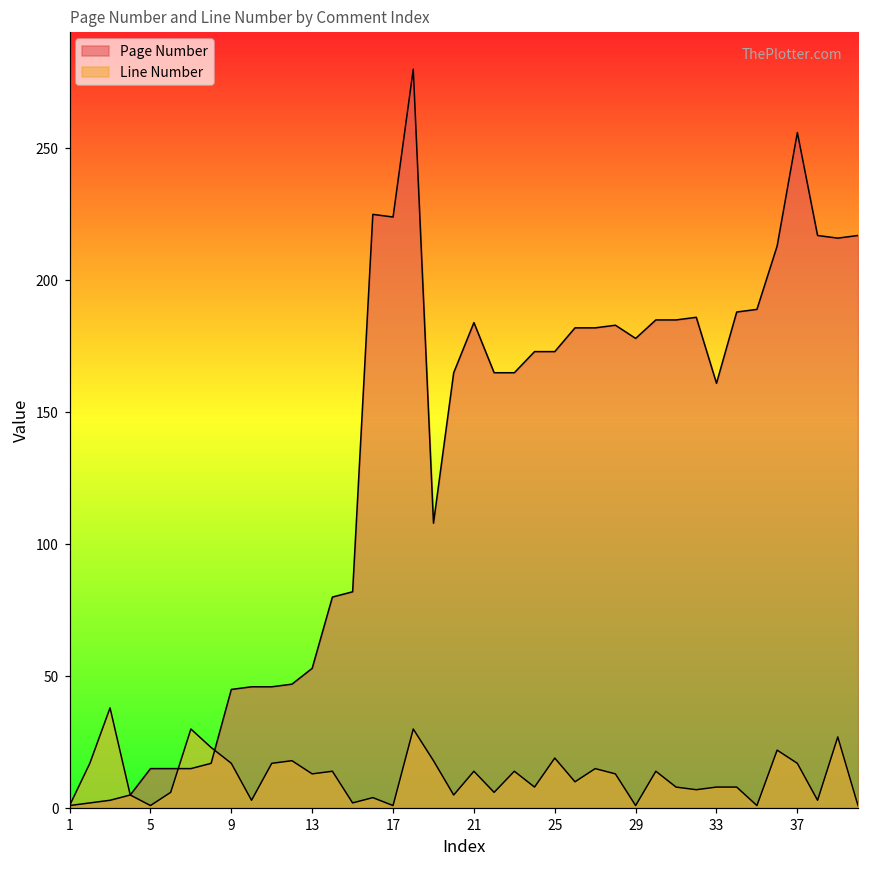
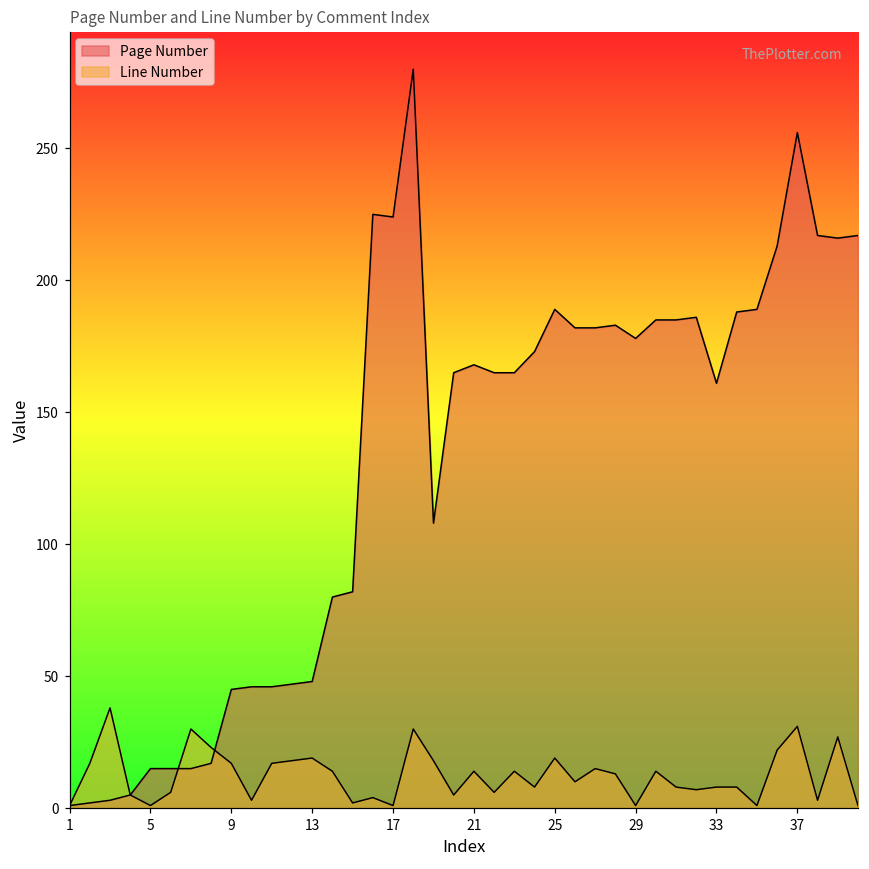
  {
    "Page Number": {
      "5": 15,
      "9": 45,
-     "13": 53,
+     "13": 48,
      "17": 224,
-     "21": 184,
-     "25": 173,
+     "21": 168,
+     "25": 189,
      "29": 178,
      "33": 161,
      "37": 256
    },
    "Line Number": {
      "5": 1,
      "9": 17,
-     "13": 13,
+     "13": 19,
      "17": 1,
      "21": 14,
      "25": 19,
      "29": 1,
      "33": 8,
-     "37": 17
+     "37": 31
    }
  }
